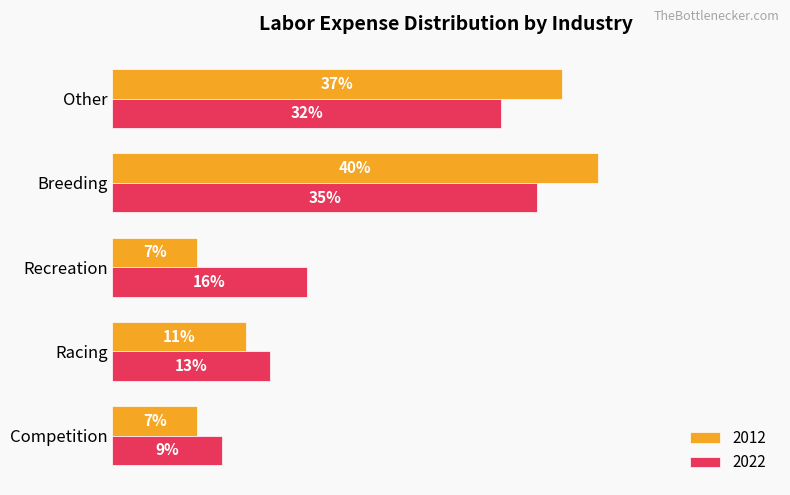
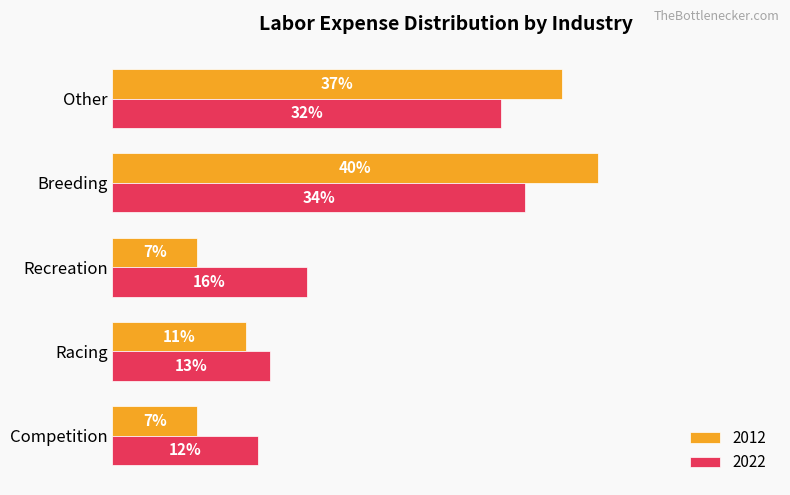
  {
    "2012": {
      "Other": "37%",
      "Breeding": "40%",
      "Recreation": "7%",
      "Racing": "11%",
      "Competition": "7%"
    },
    "2022": {
      "Other": "32%",
-     "Breeding": "35%",
+     "Breeding": "34%",
      "Recreation": "16%",
      "Racing": "13%",
-     "Competition": "9%"
+     "Competition": "12%"
    }
  }
